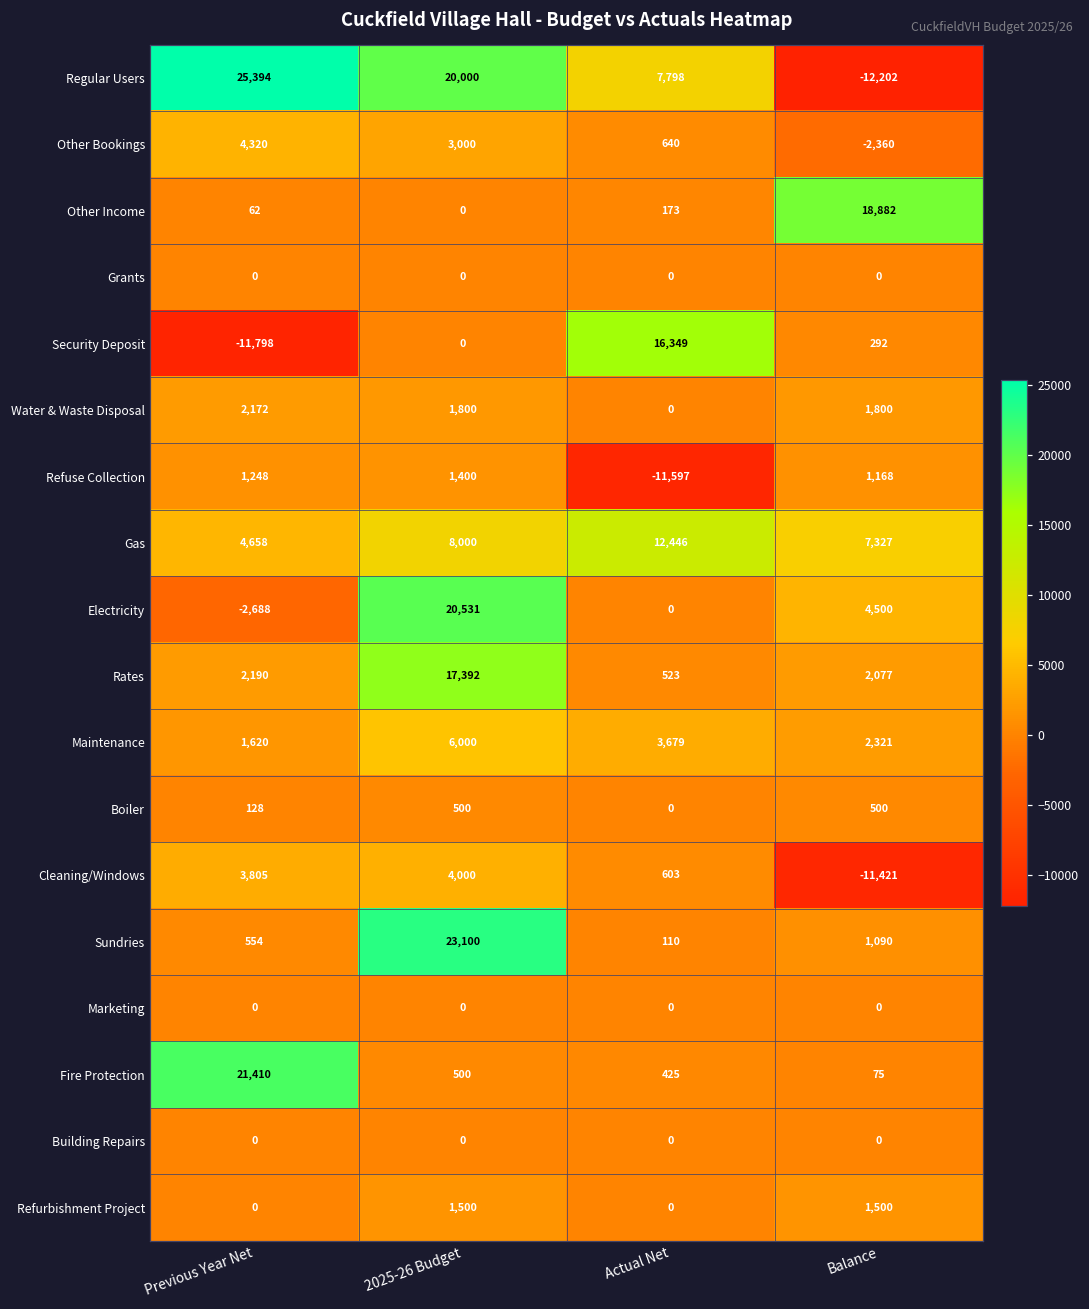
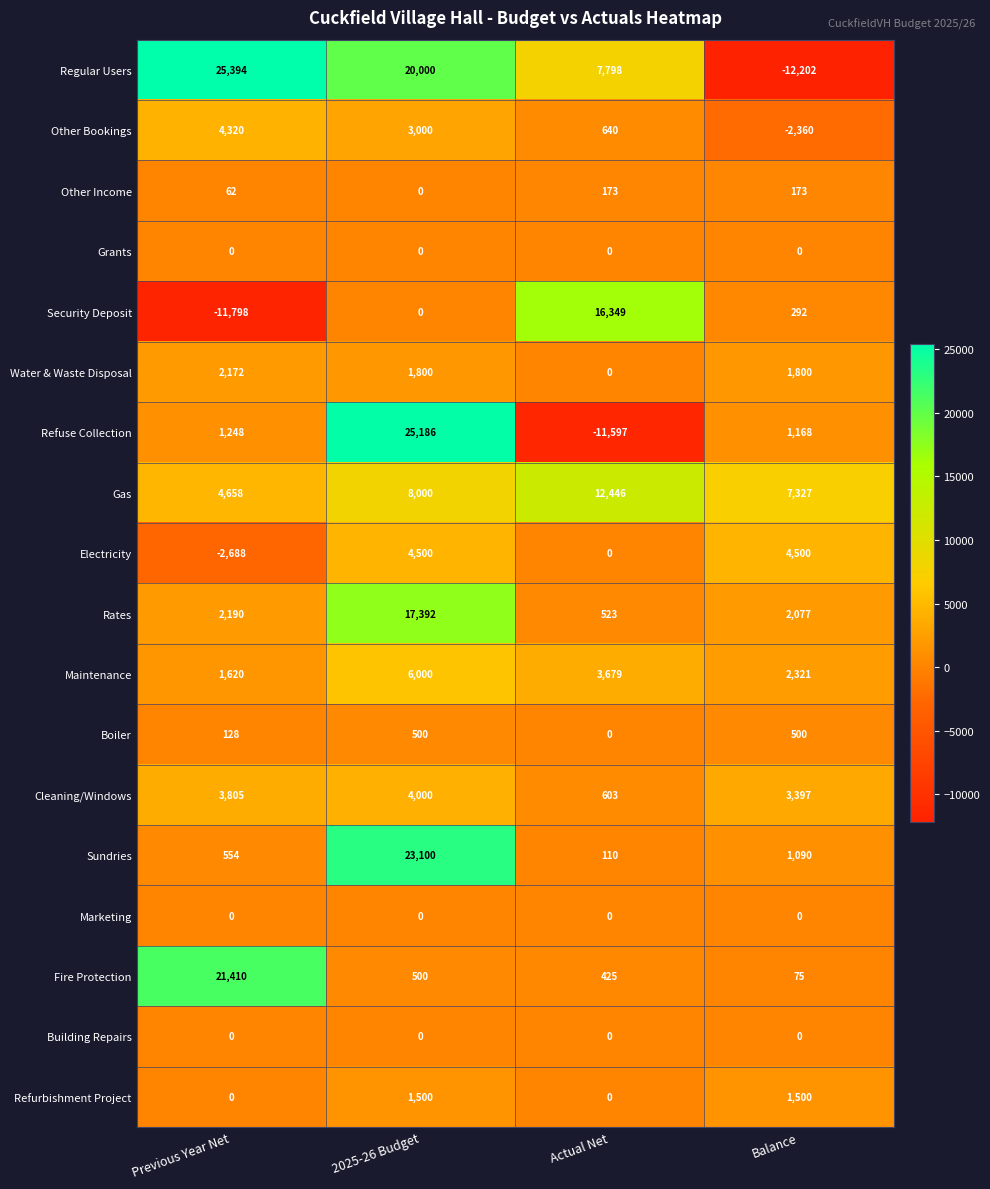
  {
    "Regular Users": {
      "Previous Year Net": "25,394",
      "2025-26 Budget": "20,000",
      "Actual Net": "7,798",
      "Balance": "-12,202"
    },
    "Other Bookings": {
      "Previous Year Net": "4,320",
      "2025-26 Budget": "3,000",
      "Actual Net": "640",
      "Balance": "-2,360"
    },
    "Other Income": {
      "Previous Year Net": "62",
      "2025-26 Budget": "0",
      "Actual Net": "173",
-     "Balance": "18,882"
+     "Balance": "173"
    },
    "Grants": {
      "Previous Year Net": "0",
      "2025-26 Budget": "0",
      "Actual Net": "0",
      "Balance": "0"
    },
    "Security Deposit": {
      "Previous Year Net": "-11,798",
      "2025-26 Budget": "0",
      "Actual Net": "16,349",
      "Balance": "292"
    },
    "Water & Waste Disposal": {
      "Previous Year Net": "2,172",
      "2025-26 Budget": "1,800",
      "Actual Net": "0",
      "Balance": "1,800"
    },
    "Refuse Collection": {
      "Previous Year Net": "1,248",
-     "2025-26 Budget": "1,400",
+     "2025-26 Budget": "25,186",
      "Actual Net": "-11,597",
      "Balance": "1,168"
    },
    "Gas": {
      "Previous Year Net": "4,658",
      "2025-26 Budget": "8,000",
      "Actual Net": "12,446",
      "Balance": "7,327"
    },
    "Electricity": {
      "Previous Year Net": "-2,688",
-     "2025-26 Budget": "20,531",
+     "2025-26 Budget": "4,500",
      "Actual Net": "0",
      "Balance": "4,500"
    },
    "Rates": {
      "Previous Year Net": "2,190",
      "2025-26 Budget": "17,392",
      "Actual Net": "523",
      "Balance": "2,077"
    },
    "Maintenance": {
      "Previous Year Net": "1,620",
      "2025-26 Budget": "6,000",
      "Actual Net": "3,679",
      "Balance": "2,321"
    },
    "Boiler": {
      "Previous Year Net": "128",
      "2025-26 Budget": "500",
      "Actual Net": "0",
      "Balance": "500"
    },
    "Cleaning/Windows": {
      "Previous Year Net": "3,805",
      "2025-26 Budget": "4,000",
      "Actual Net": "603",
-     "Balance": "-11,421"
+     "Balance": "3,397"
    },
    "Sundries": {
      "Previous Year Net": "554",
      "2025-26 Budget": "23,100",
      "Actual Net": "110",
      "Balance": "1,090"
    },
    "Marketing": {
      "Previous Year Net": "0",
      "2025-26 Budget": "0",
      "Actual Net": "0",
      "Balance": "0"
    },
    "Fire Protection": {
      "Previous Year Net": "21,410",
      "2025-26 Budget": "500",
      "Actual Net": "425",
      "Balance": "75"
    },
    "Building Repairs": {
      "Previous Year Net": "0",
      "2025-26 Budget": "0",
      "Actual Net": "0",
      "Balance": "0"
    },
    "Refurbishment Project": {
      "Previous Year Net": "0",
      "2025-26 Budget": "1,500",
      "Actual Net": "0",
      "Balance": "1,500"
    }
  }
